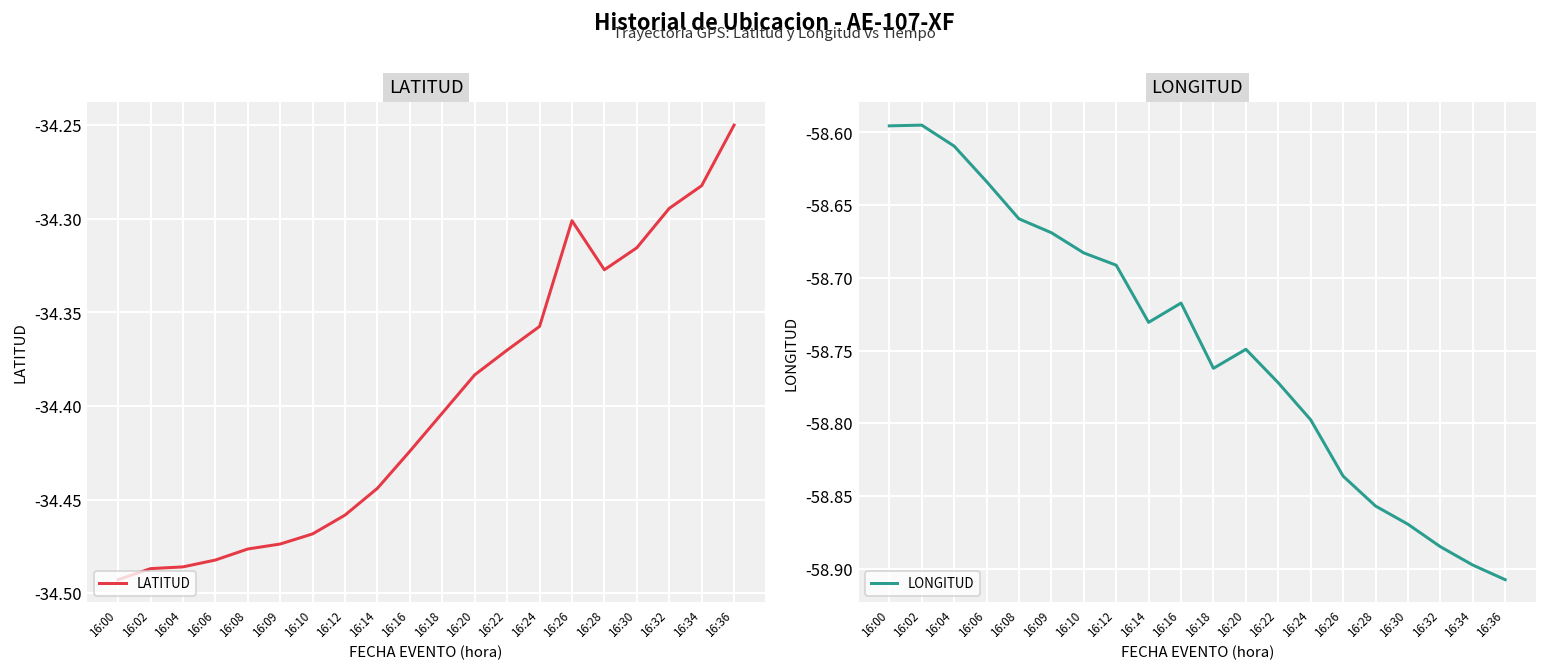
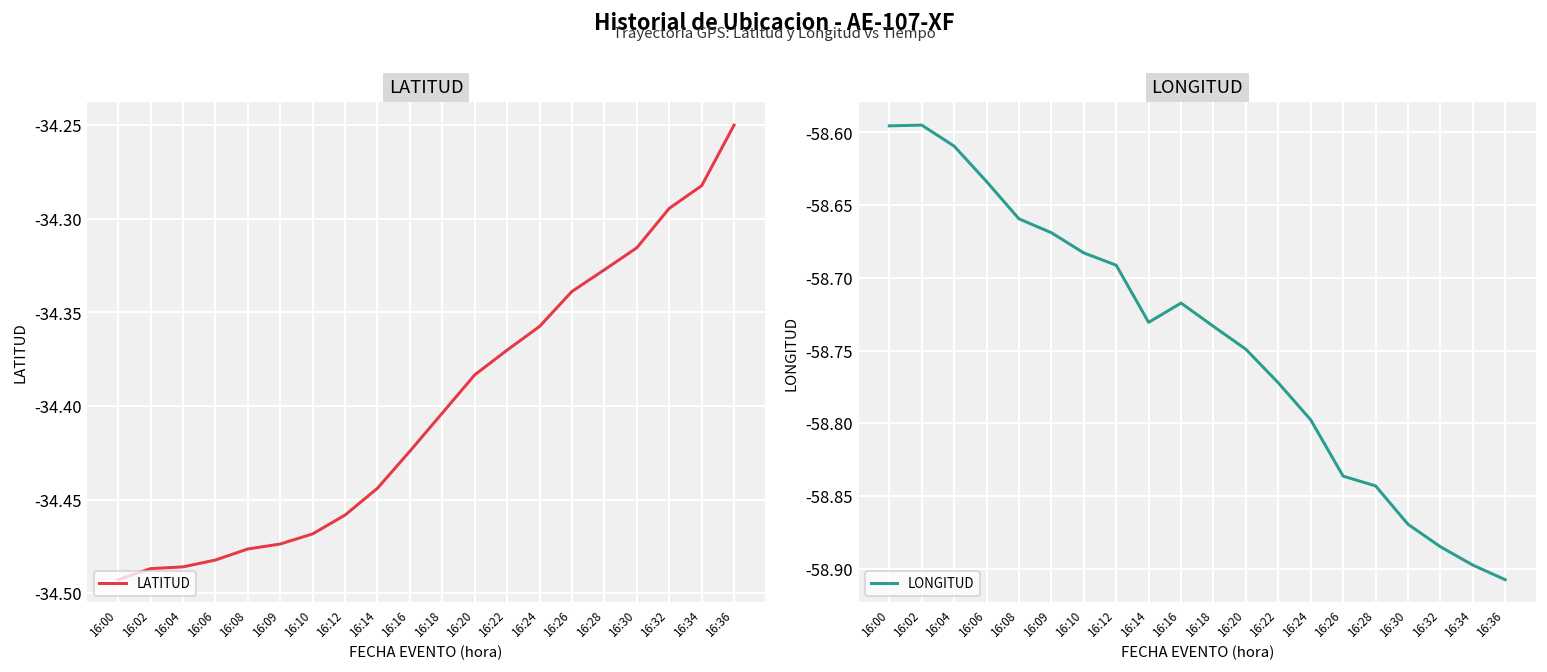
  {
    "LATITUD": {
      "16:02": -34.487,
      "16:04": -34.486,
      "16:06": -34.482,
      "16:08": -34.476,
      "16:09": -34.474,
      "16:10": -34.468,
      "16:12": -34.458,
      "16:14": -34.444,
      "16:16": -34.424,
      "16:18": -34.404,
      "16:20": -34.383,
      "16:22": -34.370,
      "16:24": -34.357,
-     "16:26": -34.301,
+     "16:26": -34.339,
      "16:28": -34.327,
      "16:30": -34.315,
      "16:32": -34.294,
      "16:34": -34.282,
      "16:36": -34.250
    },
    "LONGITUD": {
      "16:00": -58.595,
      "16:02": -58.595,
      "16:04": -58.609,
      "16:06": -58.634,
      "16:08": -58.659,
      "16:09": -58.669,
      "16:10": -58.683,
      "16:12": -58.691,
      "16:14": -58.731,
      "16:16": -58.717,
-     "16:18": -58.762,
+     "16:18": -58.733,
      "16:20": -58.749,
      "16:22": -58.772,
      "16:24": -58.798,
      "16:26": -58.836,
-     "16:28": -58.857,
+     "16:28": -58.843,
      "16:30": -58.869,
      "16:32": -58.885,
      "16:34": -58.897,
      "16:36": -58.907
    }
  }
